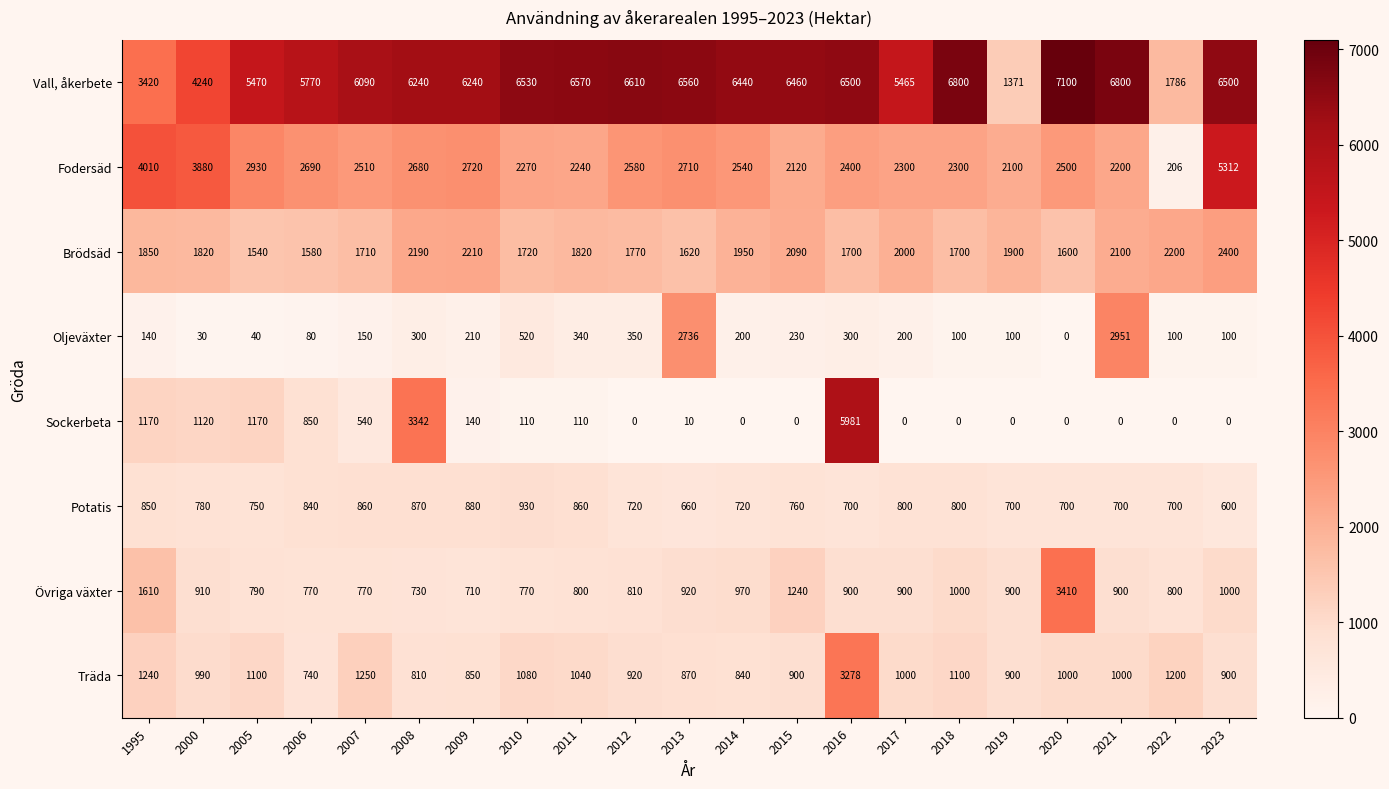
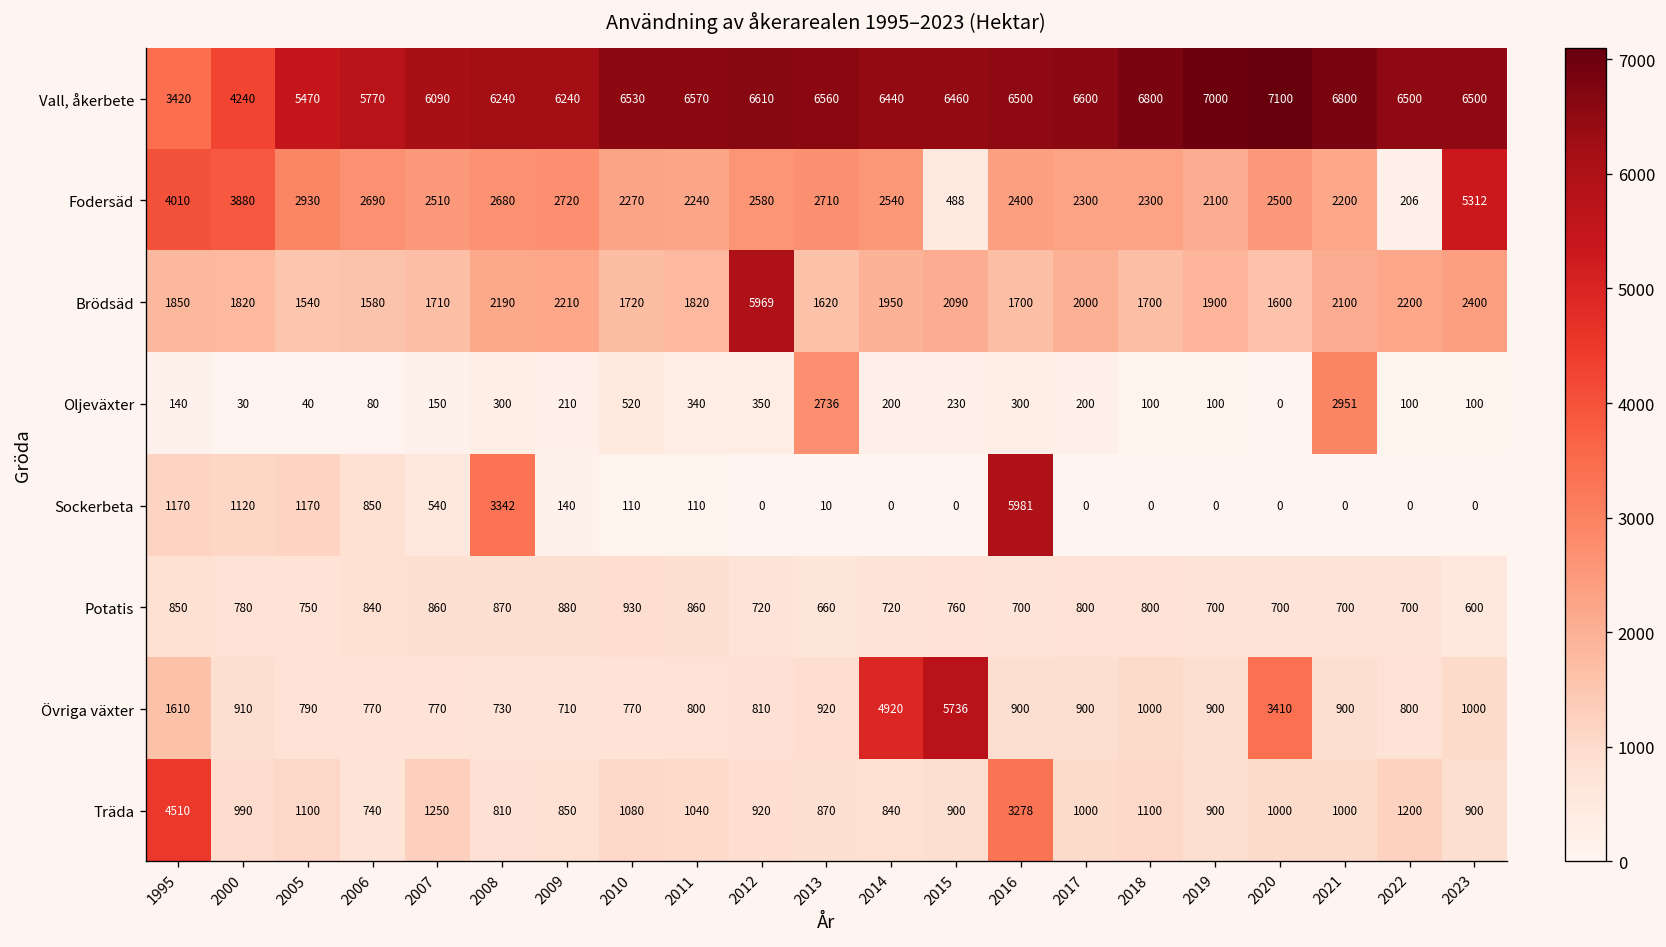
  {
    "Vall, åkerbete": {
      "1995": 3420,
      "2000": 4240,
      "2005": 5470,
      "2006": 5770,
      "2007": 6090,
      "2008": 6240,
      "2009": 6240,
      "2010": 6530,
      "2011": 6570,
      "2012": 6610,
      "2013": 6560,
      "2014": 6440,
      "2015": 6460,
      "2016": 6500,
-     "2017": 5465,
+     "2017": 6600,
      "2018": 6800,
-     "2019": 1371,
+     "2019": 7000,
      "2020": 7100,
      "2021": 6800,
-     "2022": 1786,
+     "2022": 6500,
      "2023": 6500
    },
    "Fodersäd": {
      "1995": 4010,
      "2000": 3880,
      "2005": 2930,
      "2006": 2690,
      "2007": 2510,
      "2008": 2680,
      "2009": 2720,
      "2010": 2270,
      "2011": 2240,
      "2012": 2580,
      "2013": 2710,
      "2014": 2540,
-     "2015": 2120,
+     "2015": 488,
      "2016": 2400,
      "2017": 2300,
      "2018": 2300,
      "2019": 2100,
      "2020": 2500,
      "2021": 2200,
      "2022": 206,
      "2023": 5312
    },
    "Brödsäd": {
      "1995": 1850,
      "2000": 1820,
      "2005": 1540,
      "2006": 1580,
      "2007": 1710,
      "2008": 2190,
      "2009": 2210,
      "2010": 1720,
      "2011": 1820,
-     "2012": 1770,
+     "2012": 5969,
      "2013": 1620,
      "2014": 1950,
      "2015": 2090,
      "2016": 1700,
      "2017": 2000,
      "2018": 1700,
      "2019": 1900,
      "2020": 1600,
      "2021": 2100,
      "2022": 2200,
      "2023": 2400
    },
    "Oljeväxter": {
      "1995": 140,
      "2000": 30,
      "2005": 40,
      "2006": 80,
      "2007": 150,
      "2008": 300,
      "2009": 210,
      "2010": 520,
      "2011": 340,
      "2012": 350,
      "2013": 2736,
      "2014": 200,
      "2015": 230,
      "2016": 300,
      "2017": 200,
      "2018": 100,
      "2019": 100,
      "2020": 0,
      "2021": 2951,
      "2022": 100,
      "2023": 100
    },
    "Sockerbeta": {
      "1995": 1170,
      "2000": 1120,
      "2005": 1170,
      "2006": 850,
      "2007": 540,
      "2008": 3342,
      "2009": 140,
      "2010": 110,
      "2011": 110,
      "2012": 0,
      "2013": 10,
      "2014": 0,
      "2015": 0,
      "2016": 5981,
      "2017": 0,
      "2018": 0,
      "2019": 0,
      "2020": 0,
      "2021": 0,
      "2022": 0,
      "2023": 0
    },
    "Potatis": {
      "1995": 850,
      "2000": 780,
      "2005": 750,
      "2006": 840,
      "2007": 860,
      "2008": 870,
      "2009": 880,
      "2010": 930,
      "2011": 860,
      "2012": 720,
      "2013": 660,
      "2014": 720,
      "2015": 760,
      "2016": 700,
      "2017": 800,
      "2018": 800,
      "2019": 700,
      "2020": 700,
      "2021": 700,
      "2022": 700,
      "2023": 600
    },
    "Övriga växter": {
      "1995": 1610,
      "2000": 910,
      "2005": 790,
      "2006": 770,
      "2007": 770,
      "2008": 730,
      "2009": 710,
      "2010": 770,
      "2011": 800,
      "2012": 810,
      "2013": 920,
-     "2014": 970,
-     "2015": 1240,
+     "2014": 4920,
+     "2015": 5736,
      "2016": 900,
      "2017": 900,
      "2018": 1000,
      "2019": 900,
      "2020": 3410,
      "2021": 900,
      "2022": 800,
      "2023": 1000
    },
    "Träda": {
-     "1995": 1240,
+     "1995": 4510,
      "2000": 990,
      "2005": 1100,
      "2006": 740,
      "2007": 1250,
      "2008": 810,
      "2009": 850,
      "2010": 1080,
      "2011": 1040,
      "2012": 920,
      "2013": 870,
      "2014": 840,
      "2015": 900,
      "2016": 3278,
      "2017": 1000,
      "2018": 1100,
      "2019": 900,
      "2020": 1000,
      "2021": 1000,
      "2022": 1200,
      "2023": 900
    }
  }
